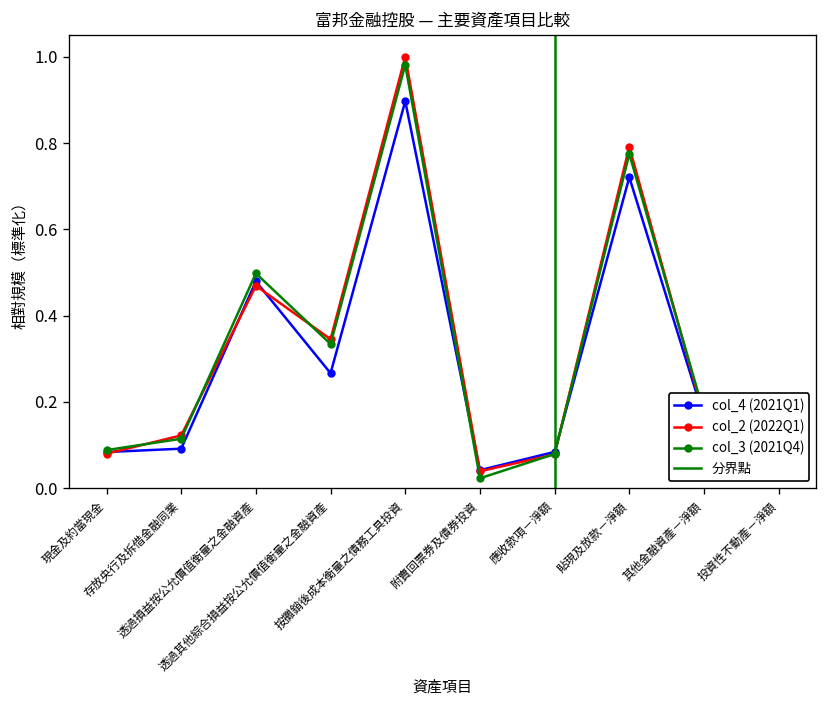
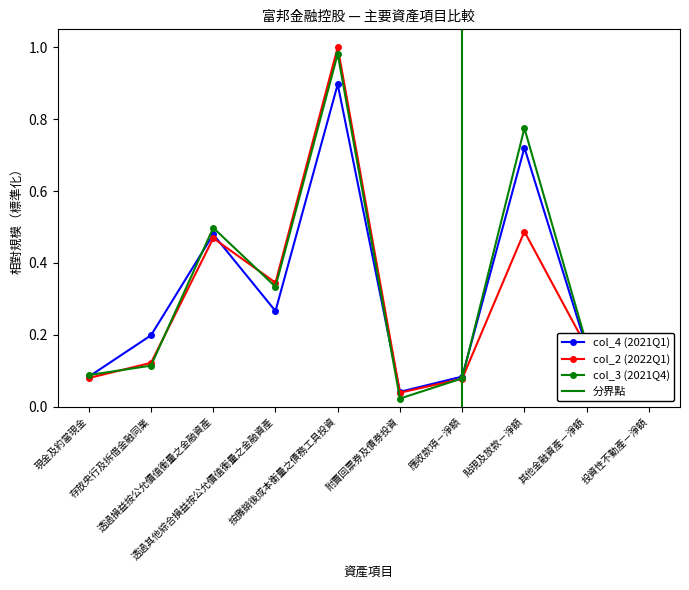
  {
    "col_4 (2021Q1)": {
-     "存放央行及拆借金融同業": 0.09,
+     "存放央行及拆借金融同業": 0.20,
      "透過損益按公允價值衡量之金融資產": 0.48,
      "透過其他綜合損益按公允價值衡量之金融資產": 0.27,
      "按攤銷後成本衡量之債務工具投資": 0.90,
      "貼現及放款－淨額": 0.72
    },
    "col_2 (2022Q1)": {
      "存放央行及拆借金融同業": 0.12,
      "透過損益按公允價值衡量之金融資產": 0.47,
      "透過其他綜合損益按公允價值衡量之金融資產": 0.35,
      "按攤銷後成本衡量之債務工具投資": 1.00,
-     "貼現及放款－淨額": 0.79
+     "貼現及放款－淨額": 0.49
    },
    "col_3 (2021Q4)": {
      "存放央行及拆借金融同業": 0.11,
      "透過損益按公允價值衡量之金融資產": 0.50,
      "透過其他綜合損益按公允價值衡量之金融資產": 0.33,
      "按攤銷後成本衡量之債務工具投資": 0.98,
      "附賣回票券及債券投資": 0.02,
      "貼現及放款－淨額": 0.77
    }
  }
